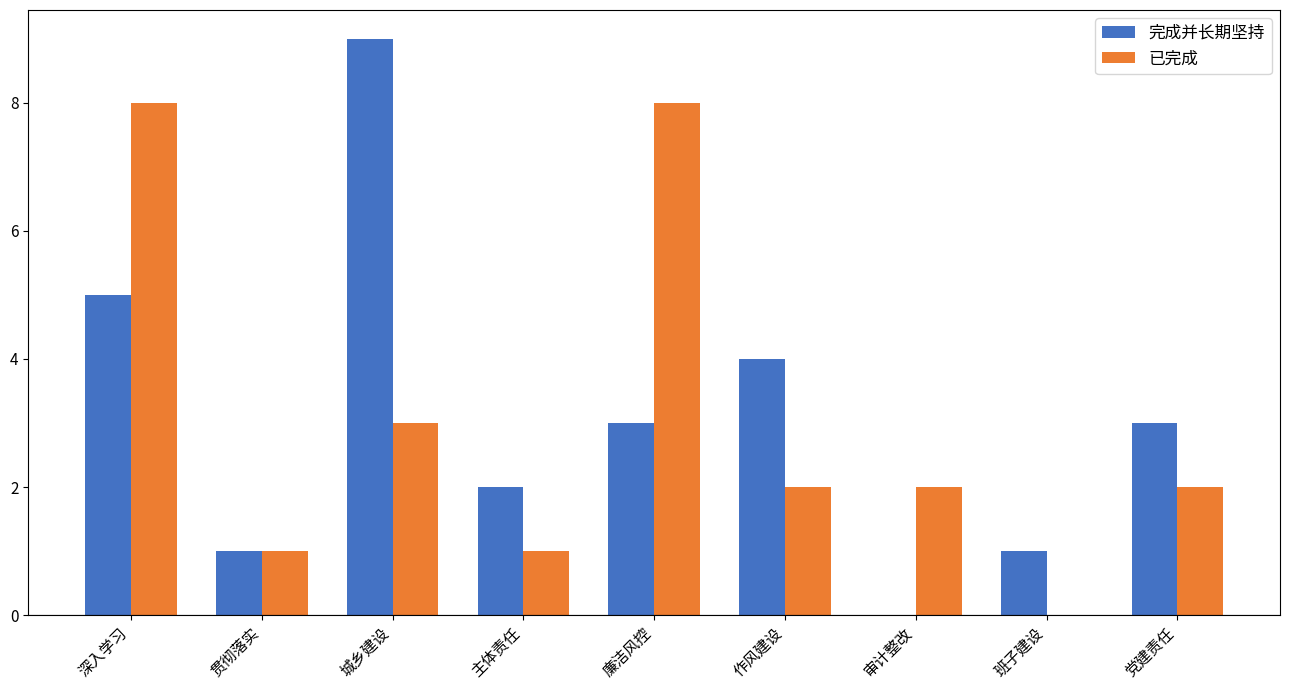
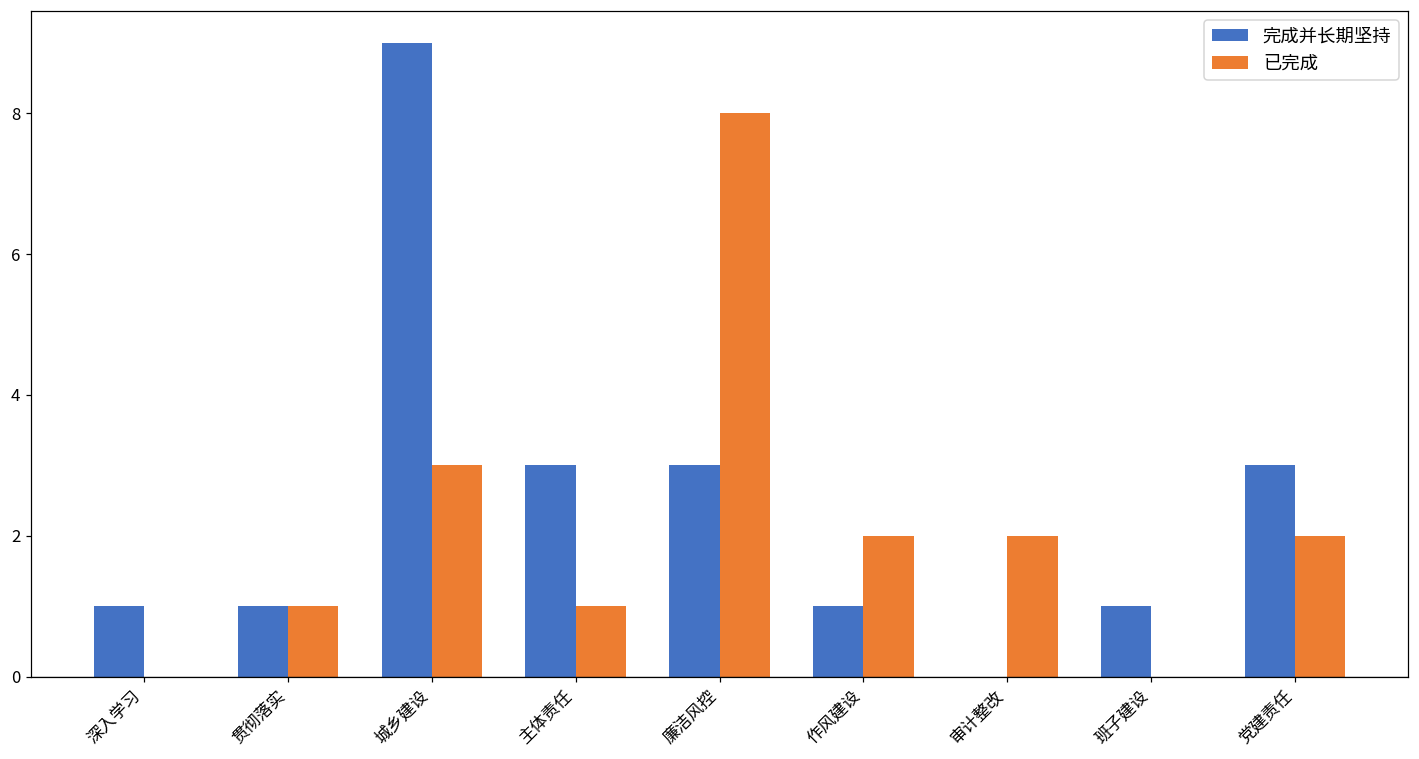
  {
    "完成并长期坚持": {
-     "深入学习": 5,
+     "深入学习": 1,
      "贯彻落实": 1,
      "城乡建设": 9,
-     "主体责任": 2,
+     "主体责任": 3,
      "廉洁风控": 3,
-     "作风建设": 4,
+     "作风建设": 1,
      "审计整改": 0,
      "班子建设": 1,
      "党建责任": 3
    },
    "已完成": {
-     "深入学习": 8,
+     "深入学习": 0,
      "贯彻落实": 1,
      "城乡建设": 3,
      "主体责任": 1,
      "廉洁风控": 8,
      "作风建设": 2,
      "审计整改": 2,
      "班子建设": 0,
      "党建责任": 2
    }
  }
